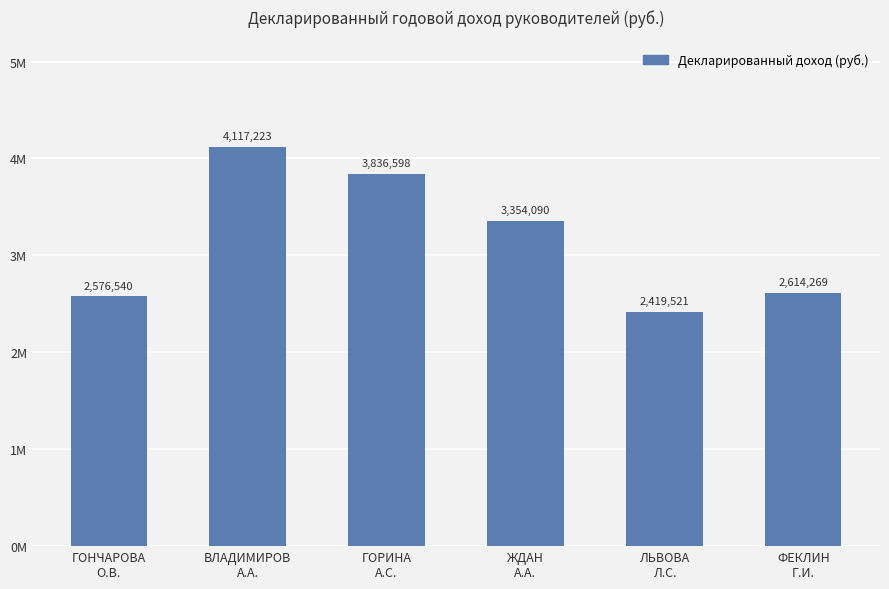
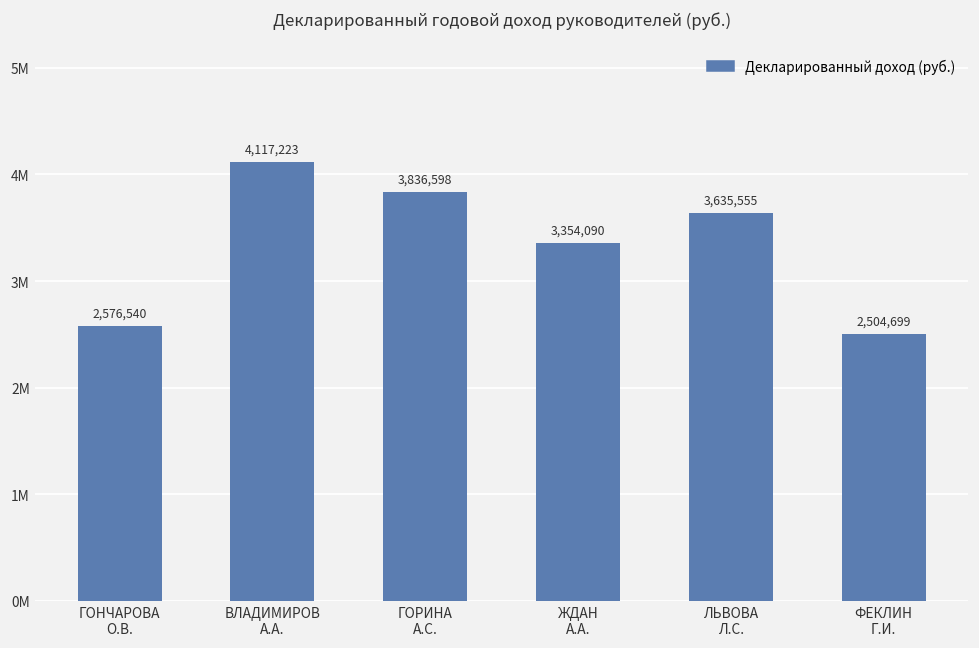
  {
    "ГОНЧАРОВА О.В.": "2,576,540",
    "ВЛАДИМИРОВ А.А.": "4,117,223",
    "ГОРИНА А.С.": "3,836,598",
    "ЖДАН А.А.": "3,354,090",
-   "ЛЬВОВА Л.С.": "2,419,521",
-   "ФЕКЛИН Г.И.": "2,614,269"
+   "ЛЬВОВА Л.С.": "3,635,555",
+   "ФЕКЛИН Г.И.": "2,504,699"
  }
